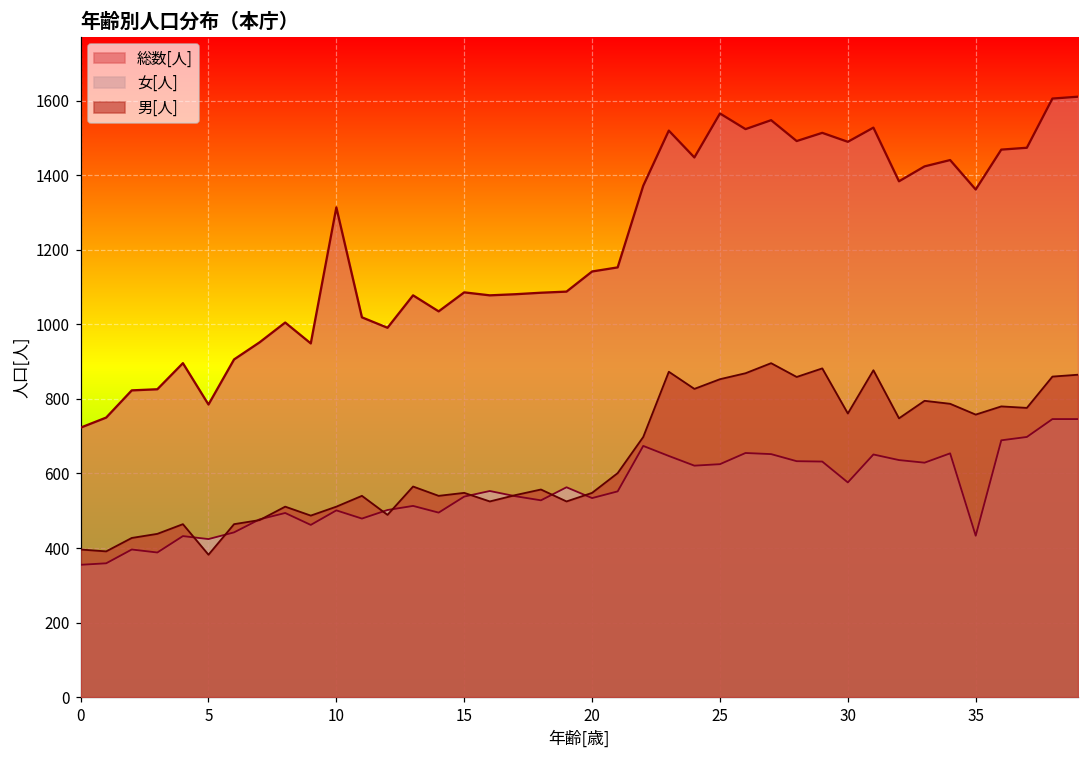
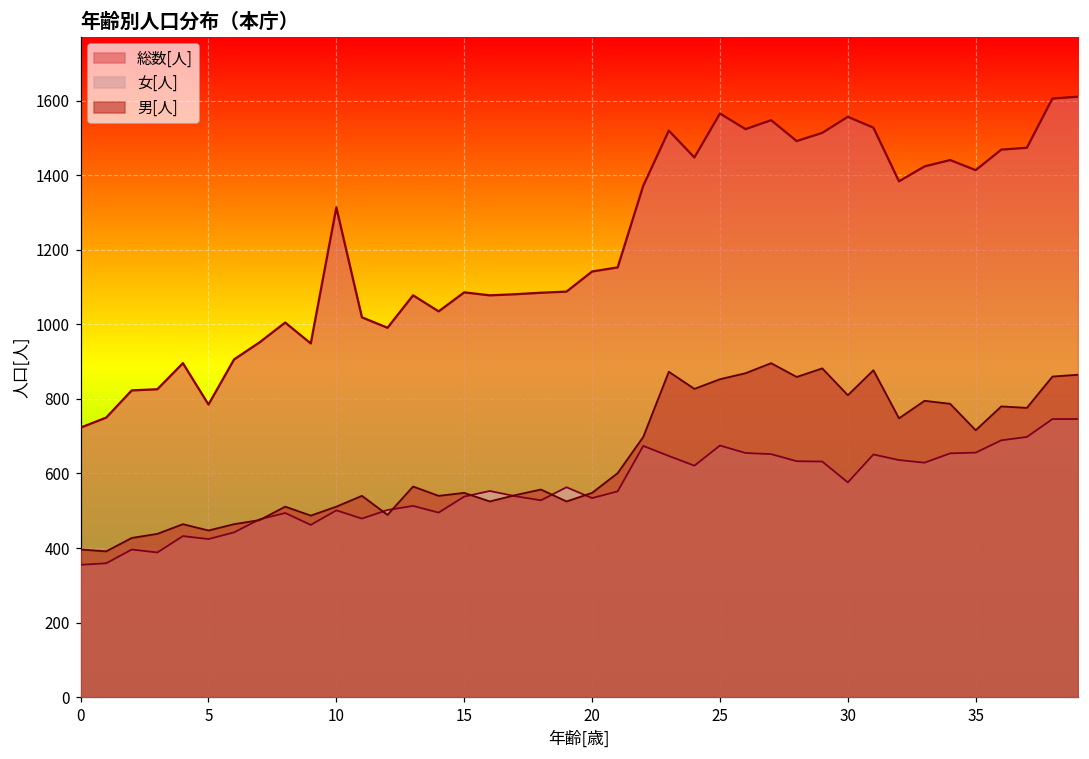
  {
    "総数[人]": {
      "0": 720,
      "5": 790,
      "10": 1310,
      "15": 1090,
      "20": 1140,
      "25": 1570,
-     "30": 1490,
-     "35": 1360
+     "30": 1560,
+     "35": 1410
    },
    "女[人]": {
      "0": 360,
      "5": 420,
      "10": 500,
      "15": 540,
      "20": 530,
-     "25": 630,
+     "25": 680,
      "30": 580,
-     "35": 430
+     "35": 660
    },
    "男[人]": {
      "0": 400,
-     "5": 380,
+     "5": 450,
      "10": 510,
      "15": 550,
      "20": 550,
      "25": 850,
-     "30": 760,
-     "35": 760
+     "30": 810,
+     "35": 720
    }
  }
